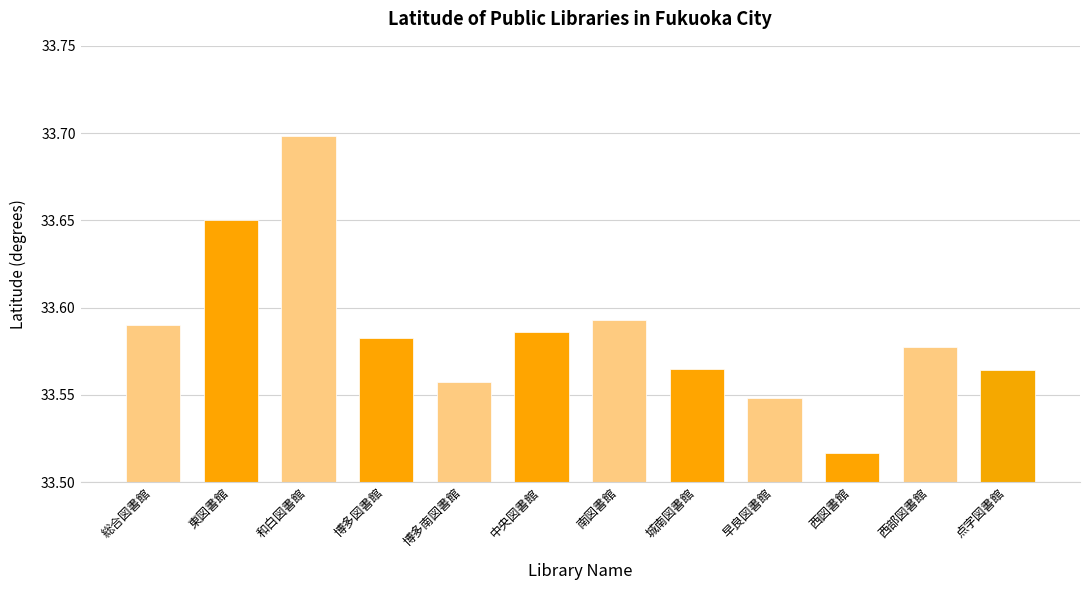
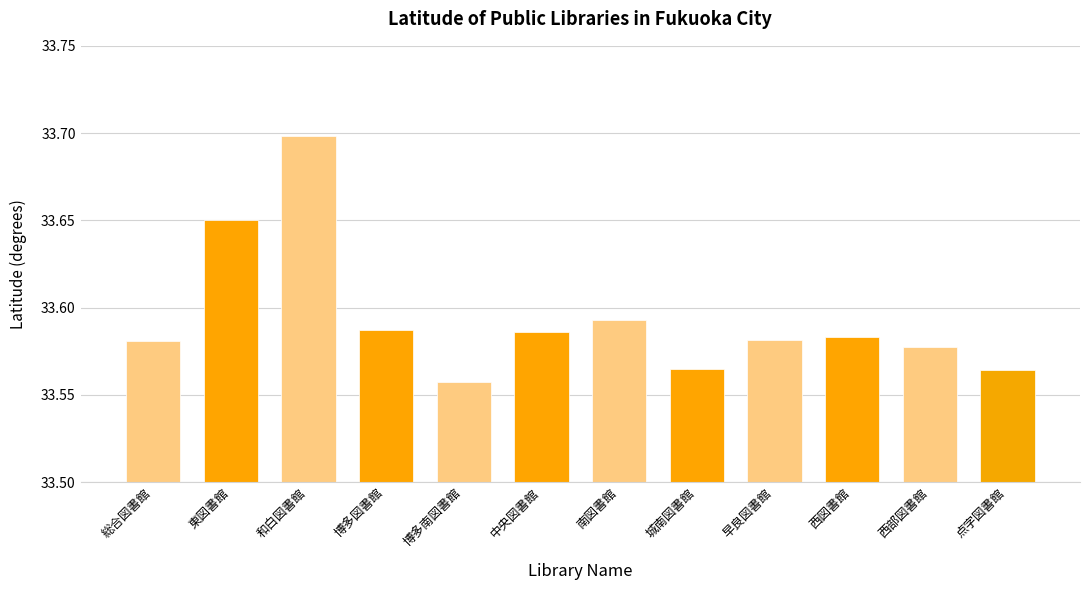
  {
-   "総合図書館": 33.590,
+   "総合図書館": 33.581,
    "東図書館": 33.650,
    "和白図書館": 33.699,
-   "博多図書館": 33.582,
+   "博多図書館": 33.587,
    "博多南図書館": 33.557,
    "中央図書館": 33.586,
    "南図書館": 33.593,
    "城南図書館": 33.565,
-   "早良図書館": 33.548,
-   "西図書館": 33.516,
+   "早良図書館": 33.582,
+   "西図書館": 33.583,
    "西部図書館": 33.577,
    "点字図書館": 33.564
  }
